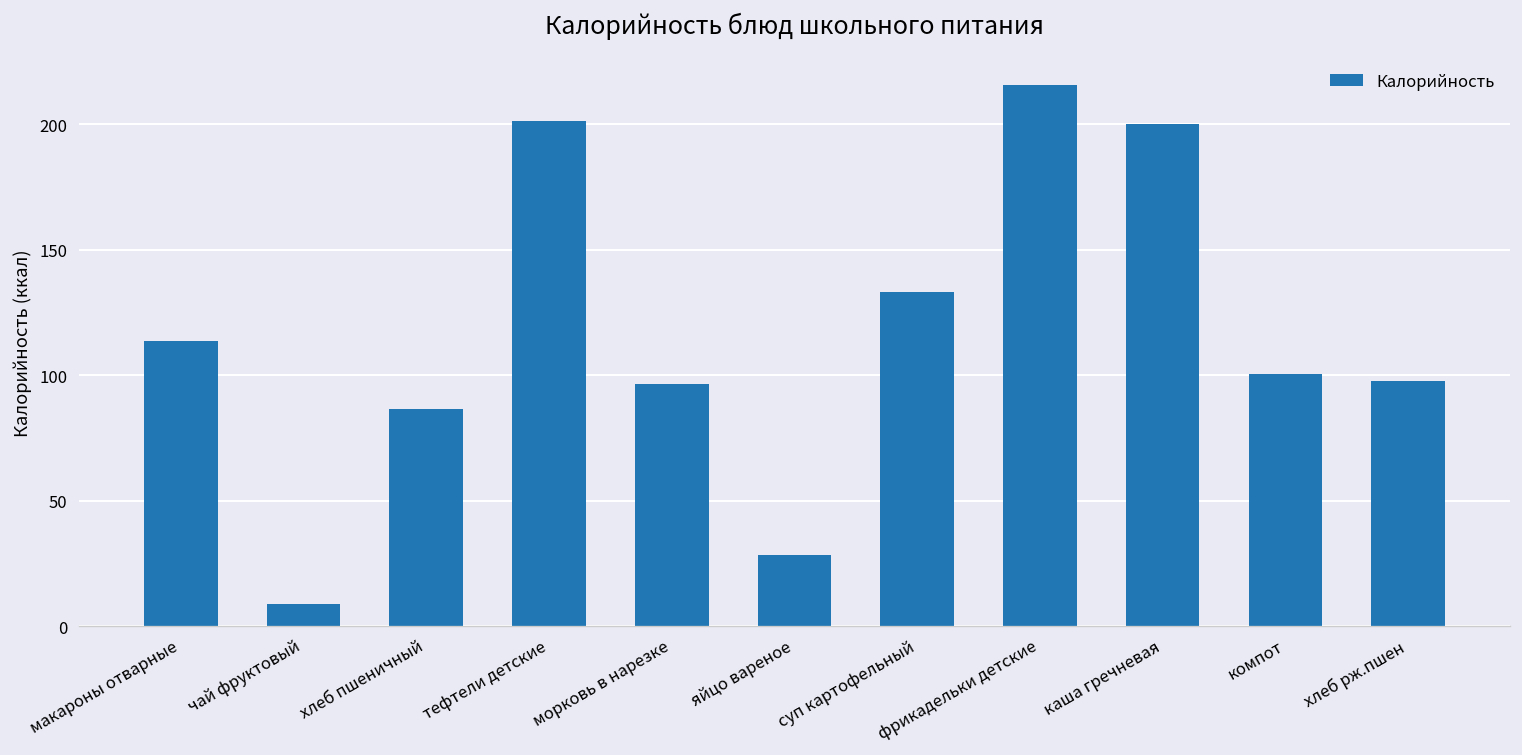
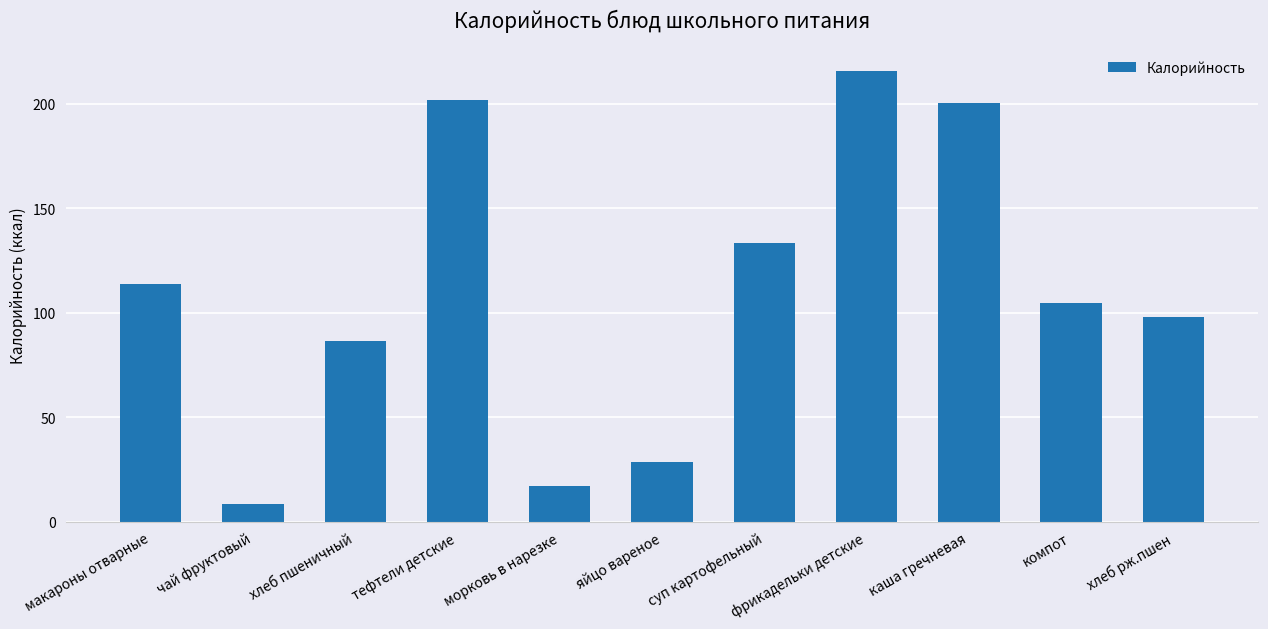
  {
    "макароны отварные": 114,
    "чай фруктовый": 9,
    "хлеб пшеничный": 87,
    "тефтели детские": 202,
-   "морковь в нарезке": 97,
+   "морковь в нарезке": 17,
    "яйцо вареное": 28,
    "суп картофельный": 133,
    "фрикадельки детские": 216,
    "каша гречневая": 200,
-   "компот": 100,
+   "компот": 104,
    "хлеб рж.пшен": 98
  }
